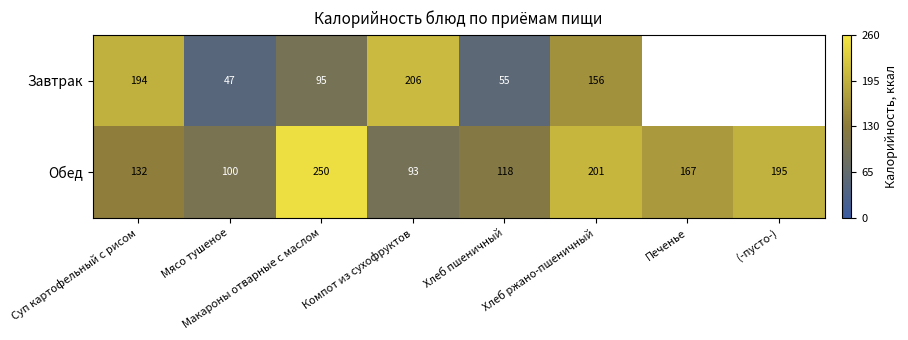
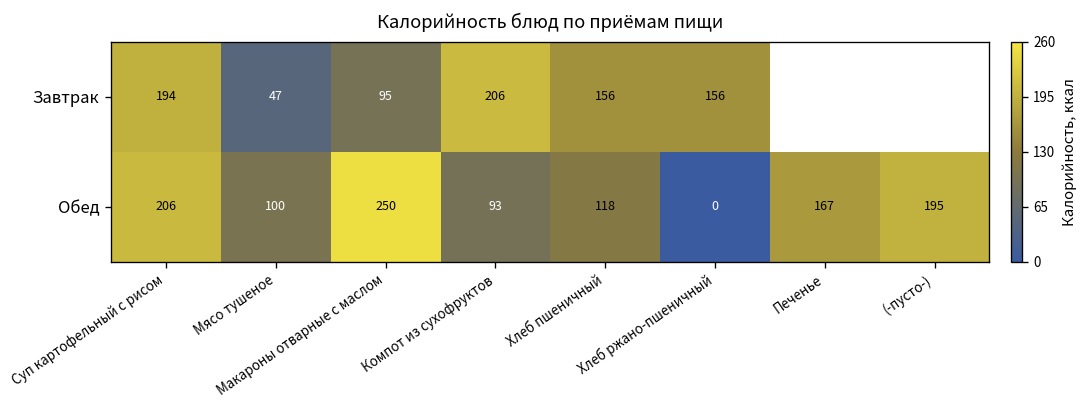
  {
    "Завтрак": {
      "Суп картофельный с рисом": 194,
      "Мясо тушеное": 47,
      "Макароны отварные с маслом": 95,
      "Компот из сухофруктов": 206,
-     "Хлеб пшеничный": 55,
+     "Хлеб пшеничный": 156,
      "Хлеб ржано-пшеничный": 156
    },
    "Обед": {
-     "Суп картофельный с рисом": 132,
+     "Суп картофельный с рисом": 206,
      "Мясо тушеное": 100,
      "Макароны отварные с маслом": 250,
      "Компот из сухофруктов": 93,
      "Хлеб пшеничный": 118,
-     "Хлеб ржано-пшеничный": 201,
+     "Хлеб ржано-пшеничный": 0,
      "Печенье": 167,
      "(-пусто-)": 195
    }
  }
